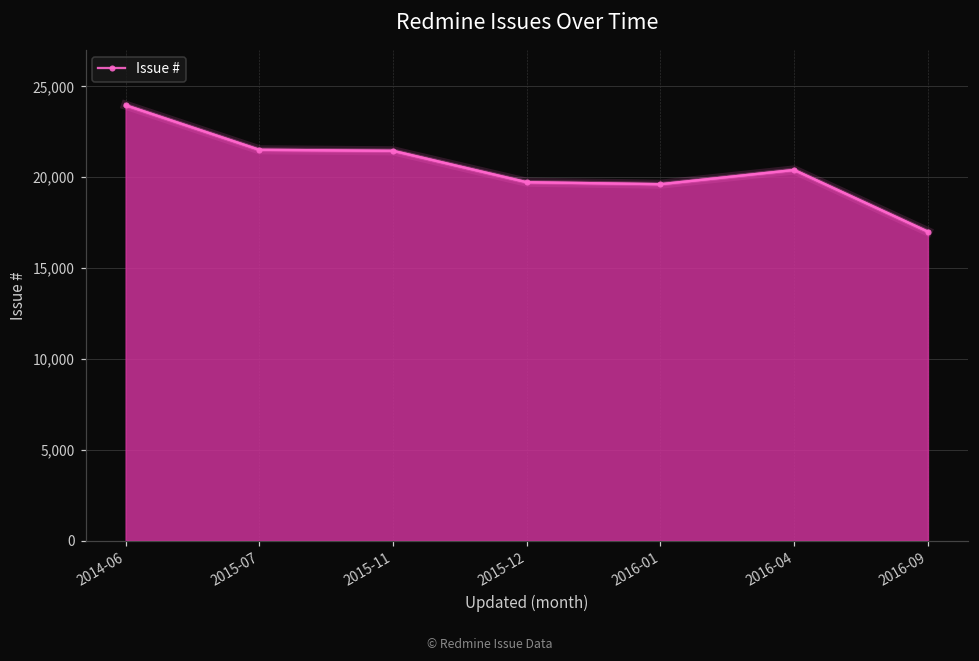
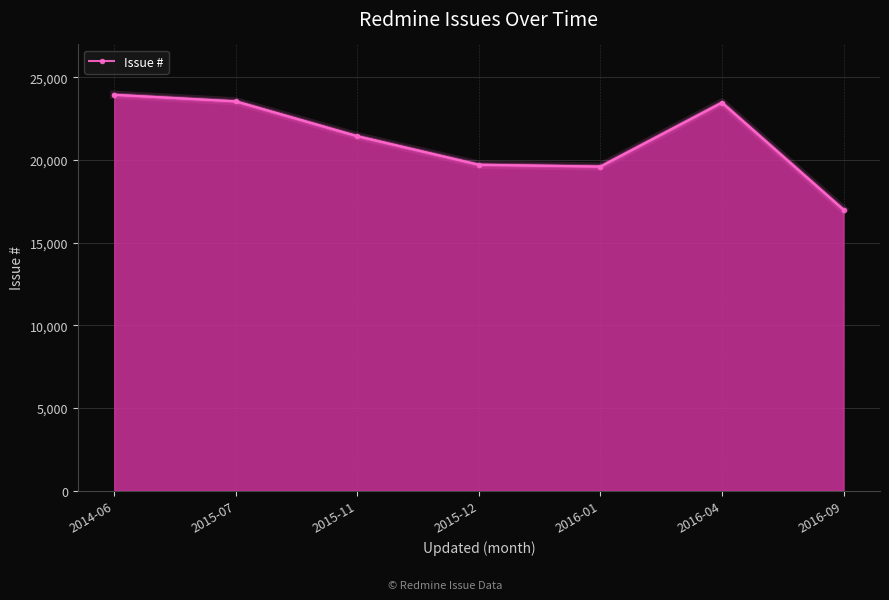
  {
    "2014-06": "24,000",
-   "2015-07": "21,500",
+   "2015-07": "23,600",
    "2015-11": "21,400",
    "2015-12": "19,700",
    "2016-01": "19,600",
-   "2016-04": "20,400",
+   "2016-04": "23,500",
    "2016-09": "17,000"
  }
